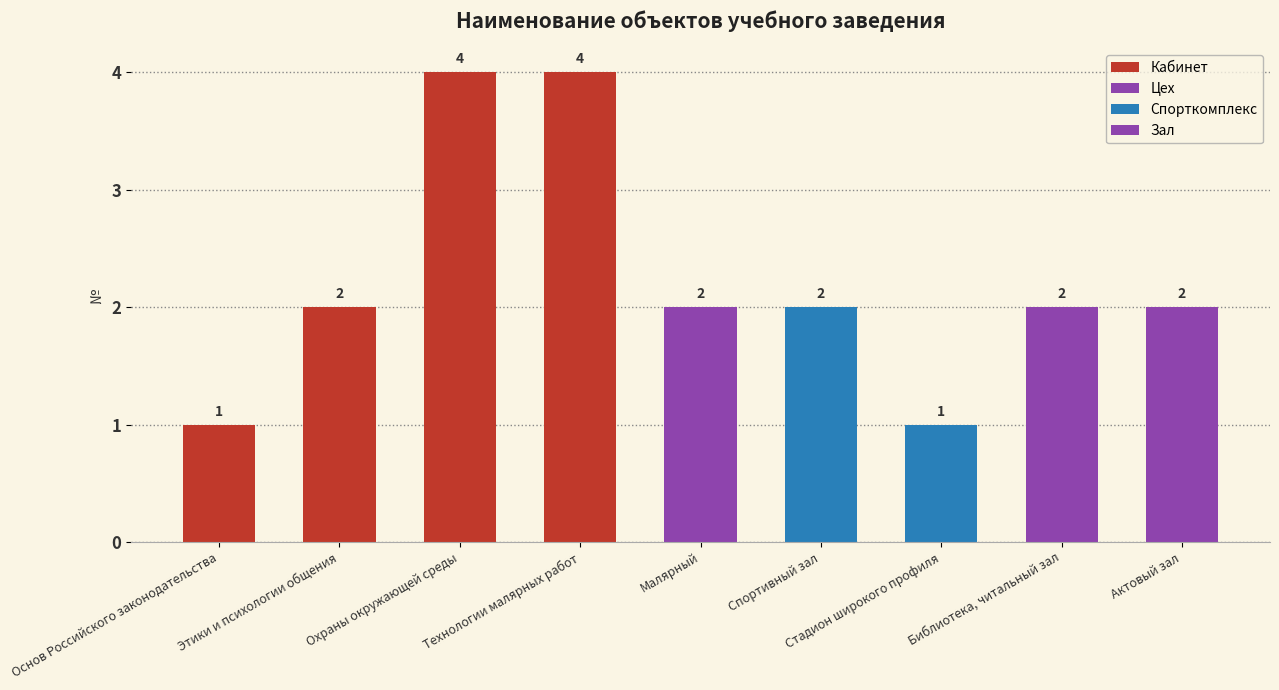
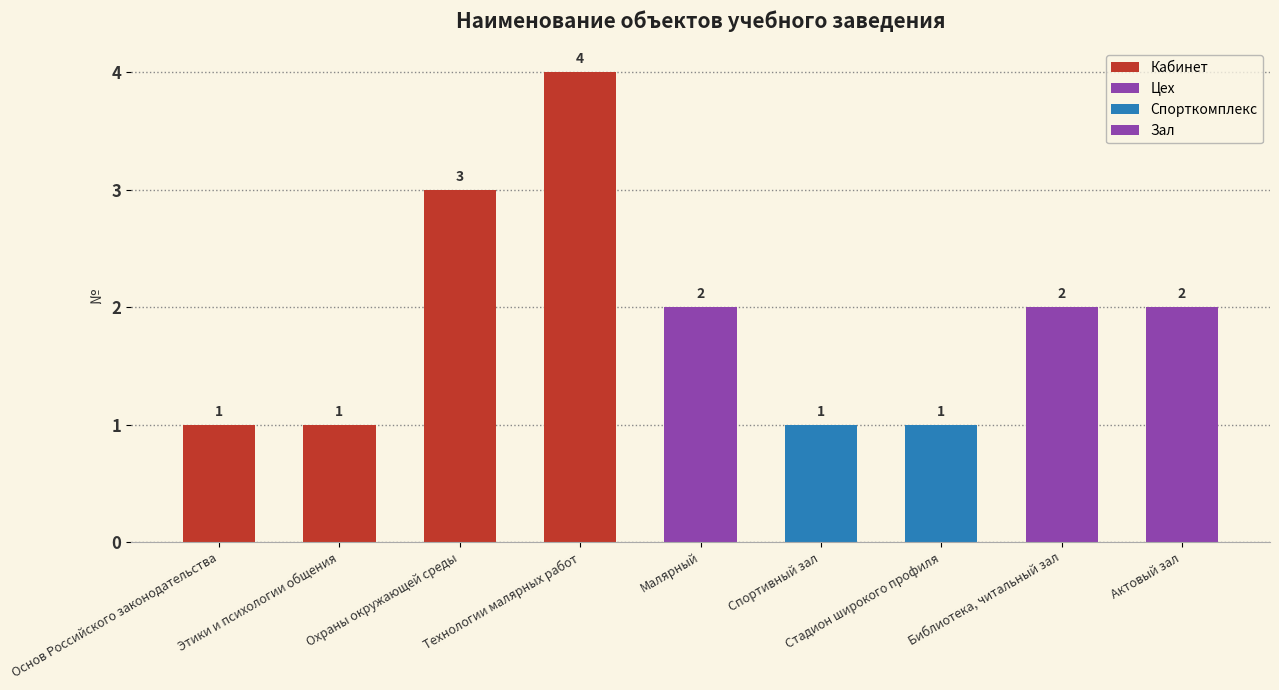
  {
    "Основ Российского законодательства": 1,
-   "Этики и психологии общения": 2,
-   "Охраны окружающей среды": 4,
+   "Этики и психологии общения": 1,
+   "Охраны окружающей среды": 3,
    "Технологии малярных работ": 4,
    "Малярный": 2,
-   "Спортивный зал": 2,
+   "Спортивный зал": 1,
    "Стадион широкого профиля": 1,
    "Библиотека, читальный зал": 2,
    "Актовый зал": 2
  }
